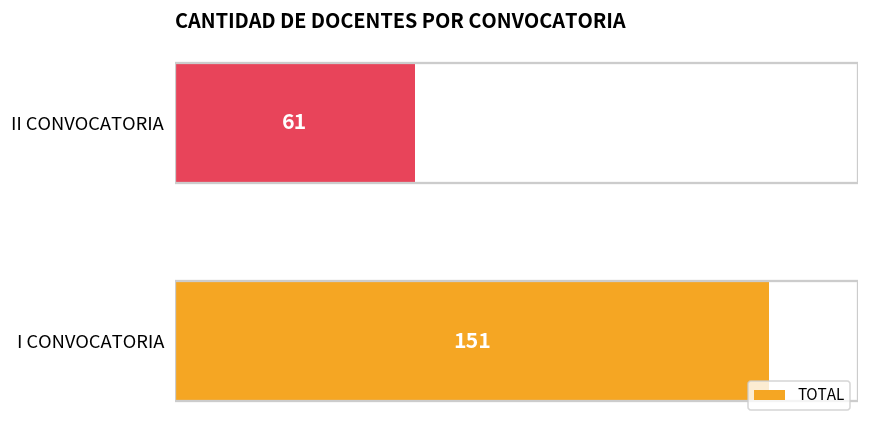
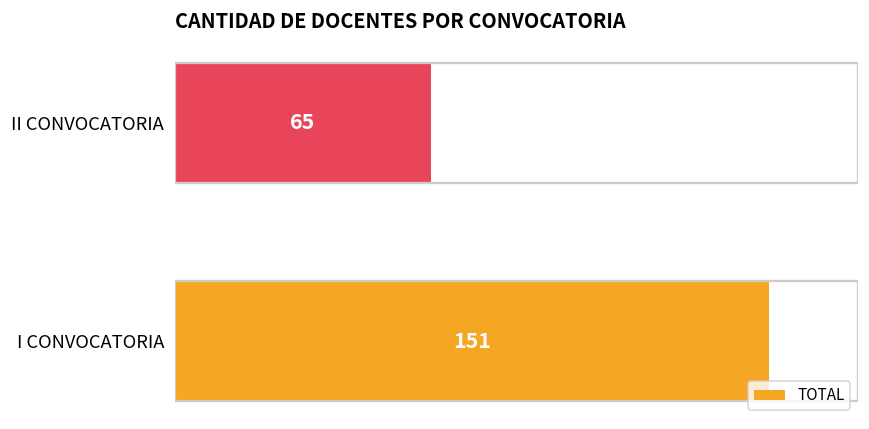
  {
-   "II CONVOCATORIA": 61,
+   "II CONVOCATORIA": 65,
    "I CONVOCATORIA": 151
  }
